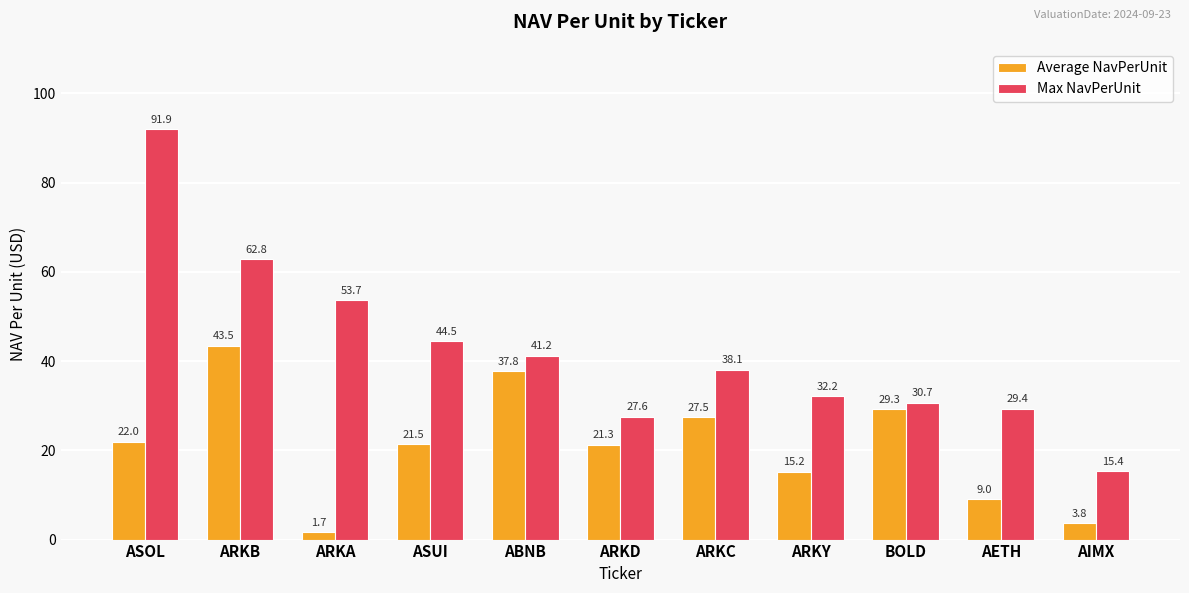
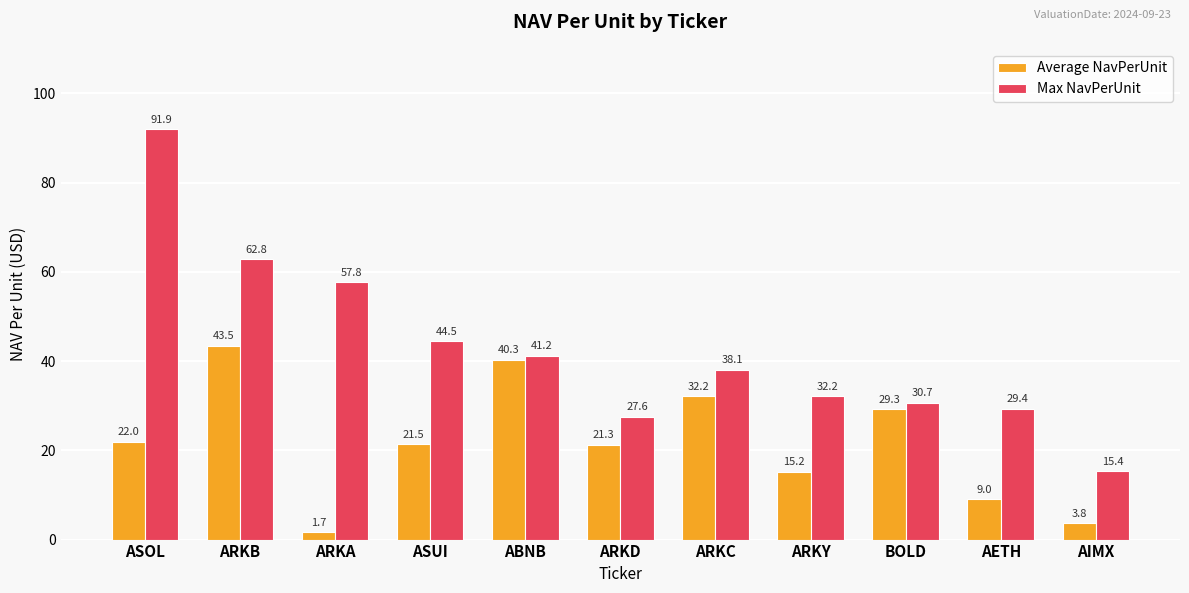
  {
    "Average NavPerUnit": {
      "ASOL": 22.0,
      "ARKB": 43.5,
      "ARKA": 1.7,
      "ASUI": 21.5,
-     "ABNB": 37.8,
+     "ABNB": 40.3,
      "ARKD": 21.3,
-     "ARKC": 27.5,
+     "ARKC": 32.2,
      "ARKY": 15.2,
      "BOLD": 29.3,
      "AETH": 9.0,
      "AIMX": 3.8
    },
    "Max NavPerUnit": {
      "ASOL": 91.9,
      "ARKB": 62.8,
-     "ARKA": 53.7,
+     "ARKA": 57.8,
      "ASUI": 44.5,
      "ABNB": 41.2,
      "ARKD": 27.6,
      "ARKC": 38.1,
      "ARKY": 32.2,
      "BOLD": 30.7,
      "AETH": 29.4,
      "AIMX": 15.4
    }
  }
